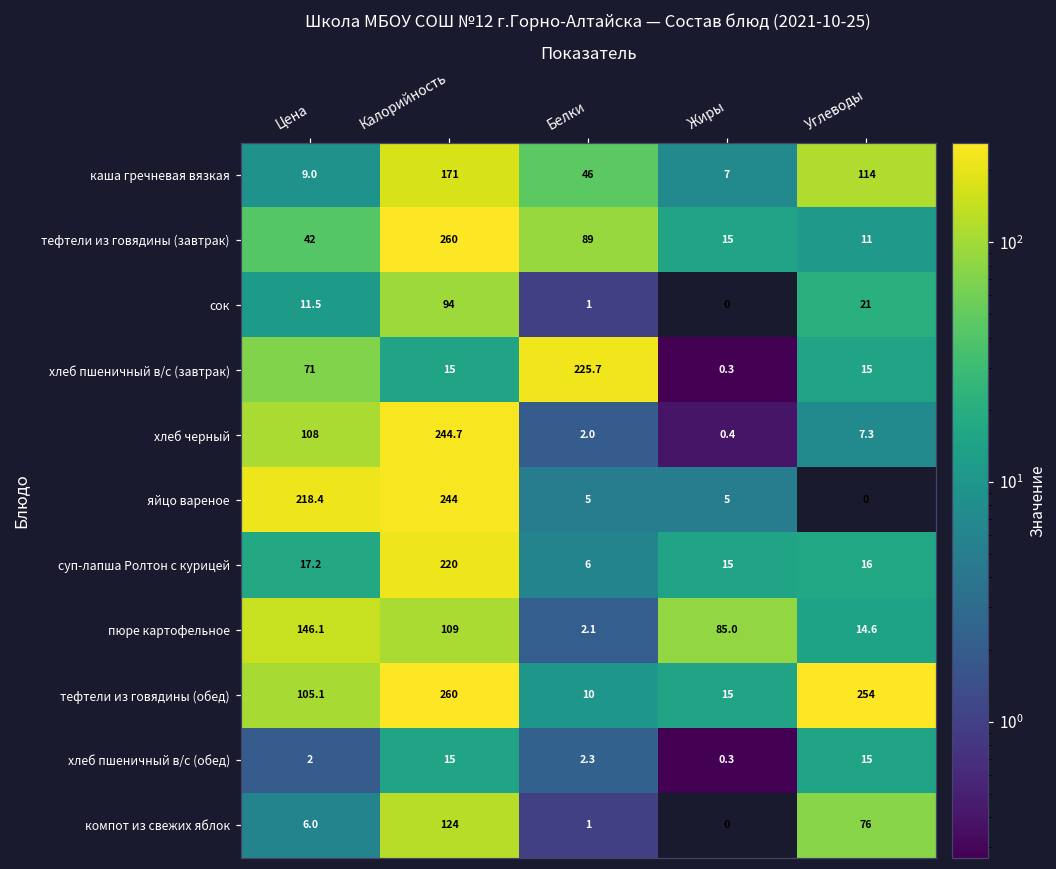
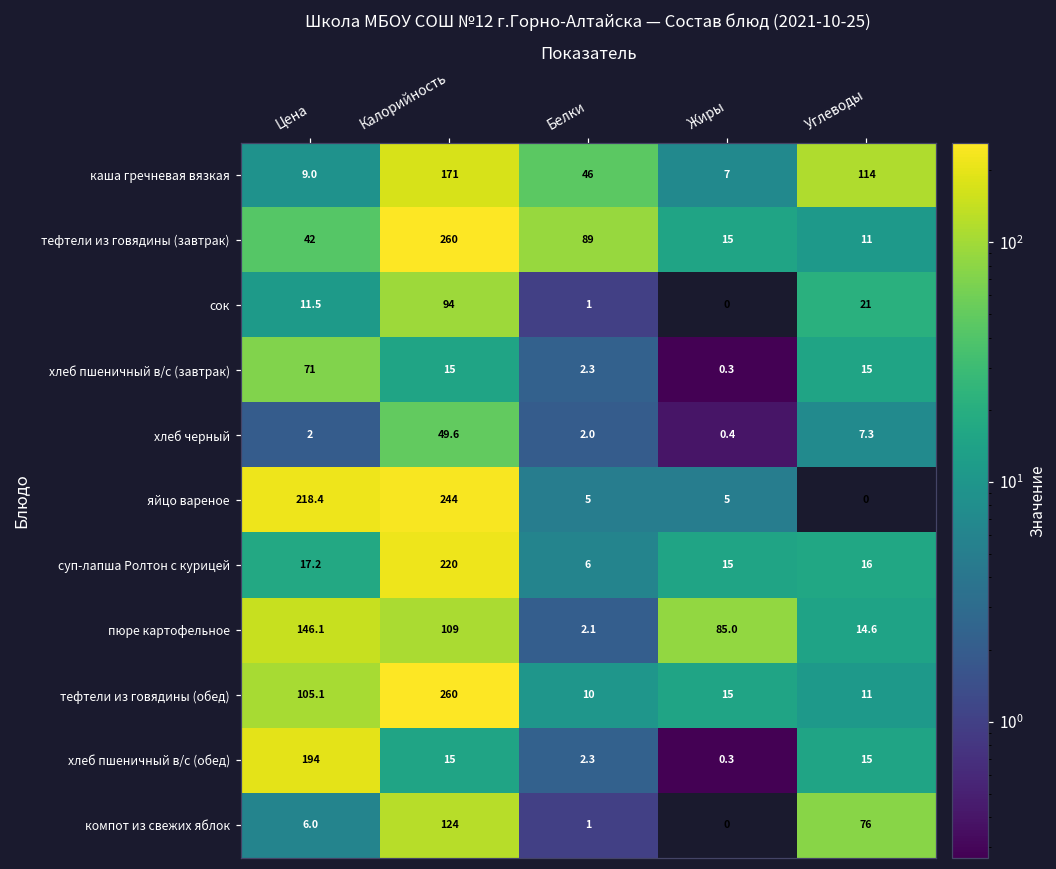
  {
    "каша гречневая вязкая": {
      "Цена": 9.0,
      "Калорийность": 171,
      "Белки": 46,
      "Жиры": 7,
      "Углеводы": 114
    },
    "тефтели из говядины (завтрак)": {
      "Цена": 42,
      "Калорийность": 260,
      "Белки": 89,
      "Жиры": 15,
      "Углеводы": 11
    },
    "сок": {
      "Цена": 11.5,
      "Калорийность": 94,
      "Белки": 1,
      "Углеводы": 21
    },
    "хлеб пшеничный в/с (завтрак)": {
      "Цена": 71,
      "Калорийность": 15,
-     "Белки": 225.7,
+     "Белки": 2.3,
      "Жиры": 0.3,
      "Углеводы": 15
    },
    "хлеб черный": {
-     "Цена": 108,
-     "Калорийность": 244.7,
+     "Цена": 2,
+     "Калорийность": 49.6,
      "Белки": 2.0,
      "Жиры": 0.4,
      "Углеводы": 7.3
    },
    "яйцо вареное": {
      "Цена": 218.4,
      "Калорийность": 244,
      "Белки": 5,
      "Жиры": 5
    },
    "суп-лапша Ролтон с курицей": {
      "Цена": 17.2,
      "Калорийность": 220,
      "Белки": 6,
      "Жиры": 15,
      "Углеводы": 16
    },
    "пюре картофельное": {
      "Цена": 146.1,
      "Калорийность": 109,
      "Белки": 2.1,
      "Жиры": 85.0,
      "Углеводы": 14.6
    },
    "тефтели из говядины (обед)": {
      "Цена": 105.1,
      "Калорийность": 260,
      "Белки": 10,
      "Жиры": 15,
-     "Углеводы": 254
+     "Углеводы": 11
    },
    "хлеб пшеничный в/с (обед)": {
-     "Цена": 2,
+     "Цена": 194,
      "Калорийность": 15,
      "Белки": 2.3,
      "Жиры": 0.3,
      "Углеводы": 15
    },
    "компот из свежих яблок": {
      "Цена": 6.0,
      "Калорийность": 124,
      "Белки": 1,
      "Углеводы": 76
    }
  }
